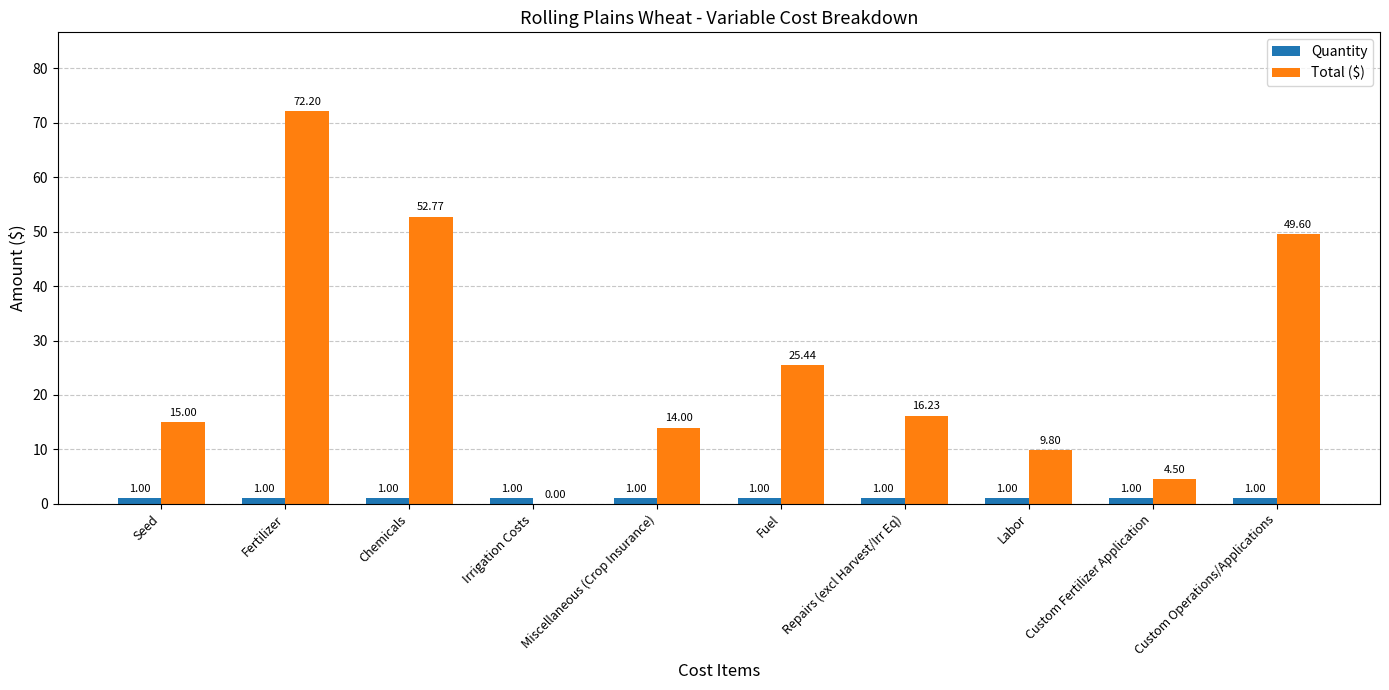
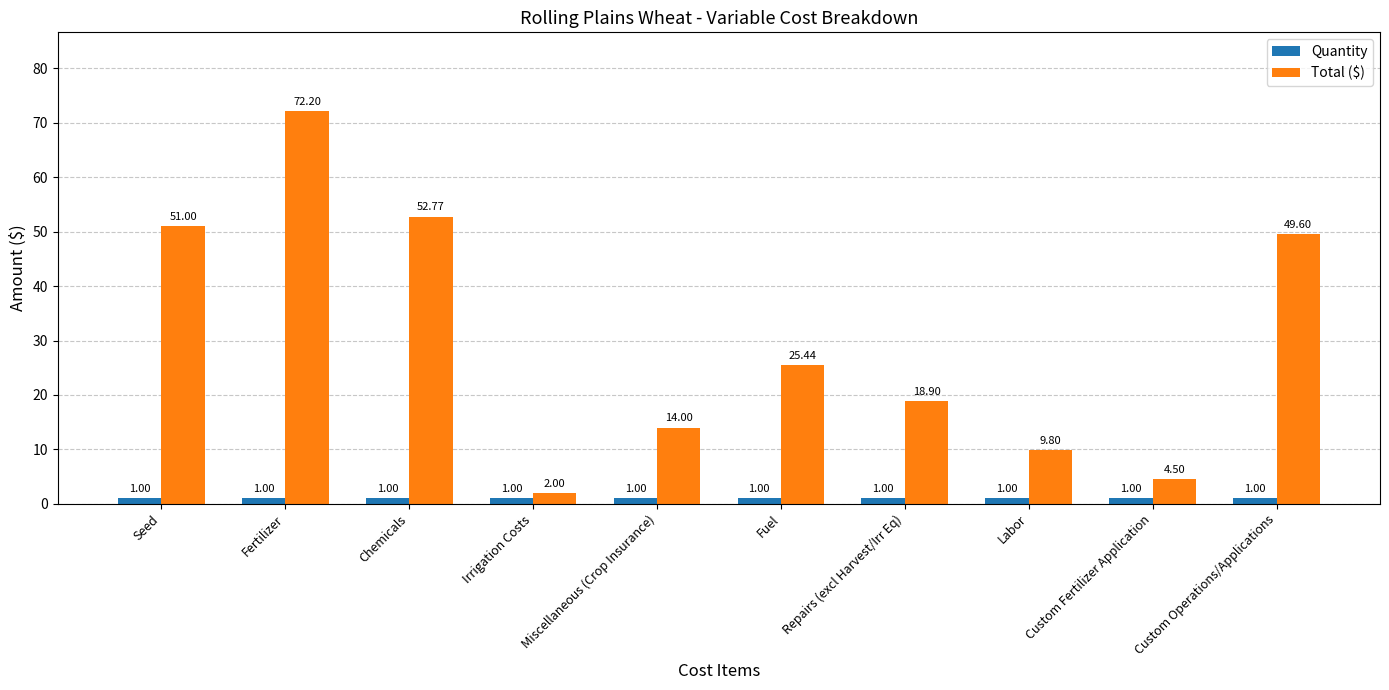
  {
    "Quantity": {
      "Seed": 1.00,
      "Fertilizer": 1.00,
      "Chemicals": 1.00,
      "Irrigation Costs": 1.00,
      "Miscellaneous (Crop Insurance)": 1.00,
      "Fuel": 1.00,
      "Repairs (excl Harvest/Irr Eq)": 1.00,
      "Labor": 1.00,
      "Custom Fertilizer Application": 1.00,
      "Custom Operations/Applications": 1.00
    },
    "Total ($)": {
-     "Seed": 15.00,
+     "Seed": 51.00,
      "Fertilizer": 72.20,
      "Chemicals": 52.77,
-     "Irrigation Costs": 0.00,
+     "Irrigation Costs": 2.00,
      "Miscellaneous (Crop Insurance)": 14.00,
      "Fuel": 25.44,
-     "Repairs (excl Harvest/Irr Eq)": 16.23,
+     "Repairs (excl Harvest/Irr Eq)": 18.90,
      "Labor": 9.80,
      "Custom Fertilizer Application": 4.50,
      "Custom Operations/Applications": 49.60
    }
  }
